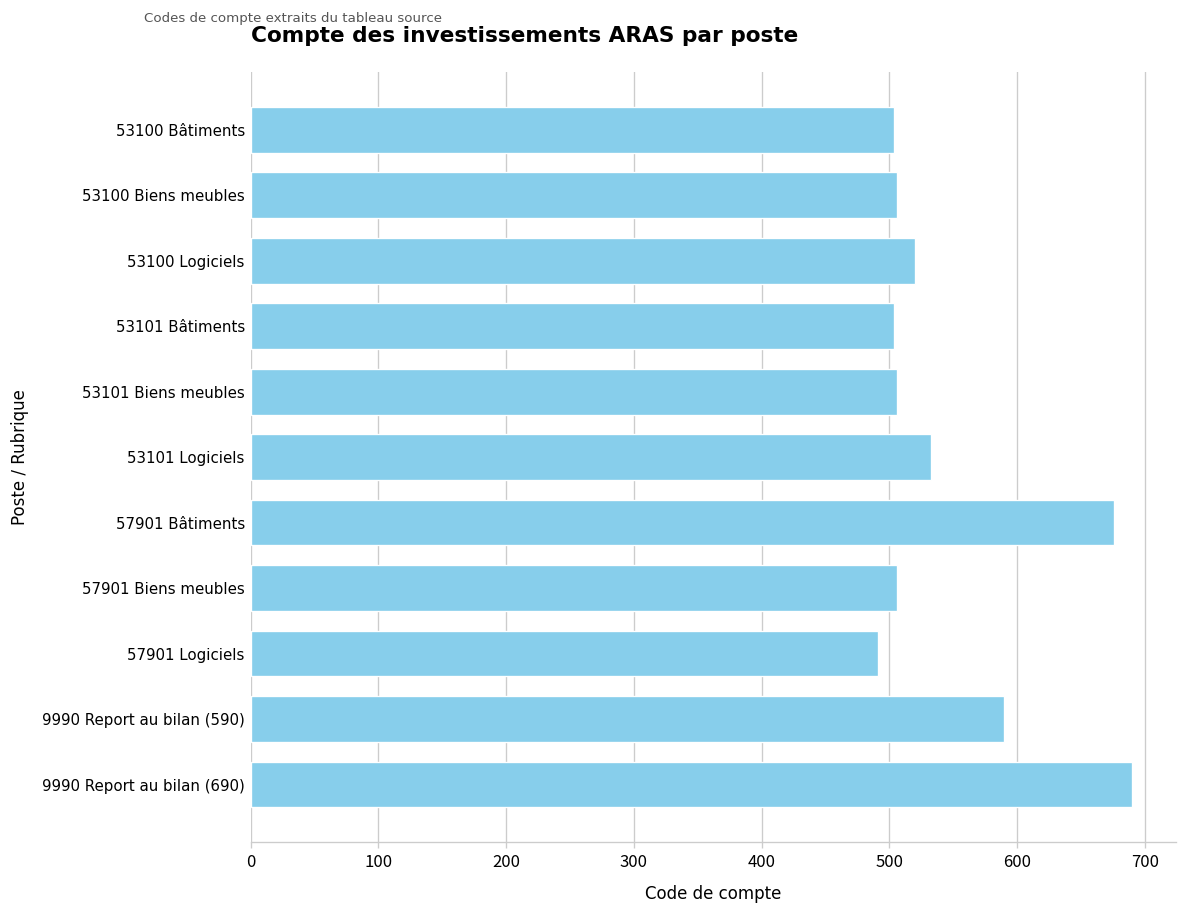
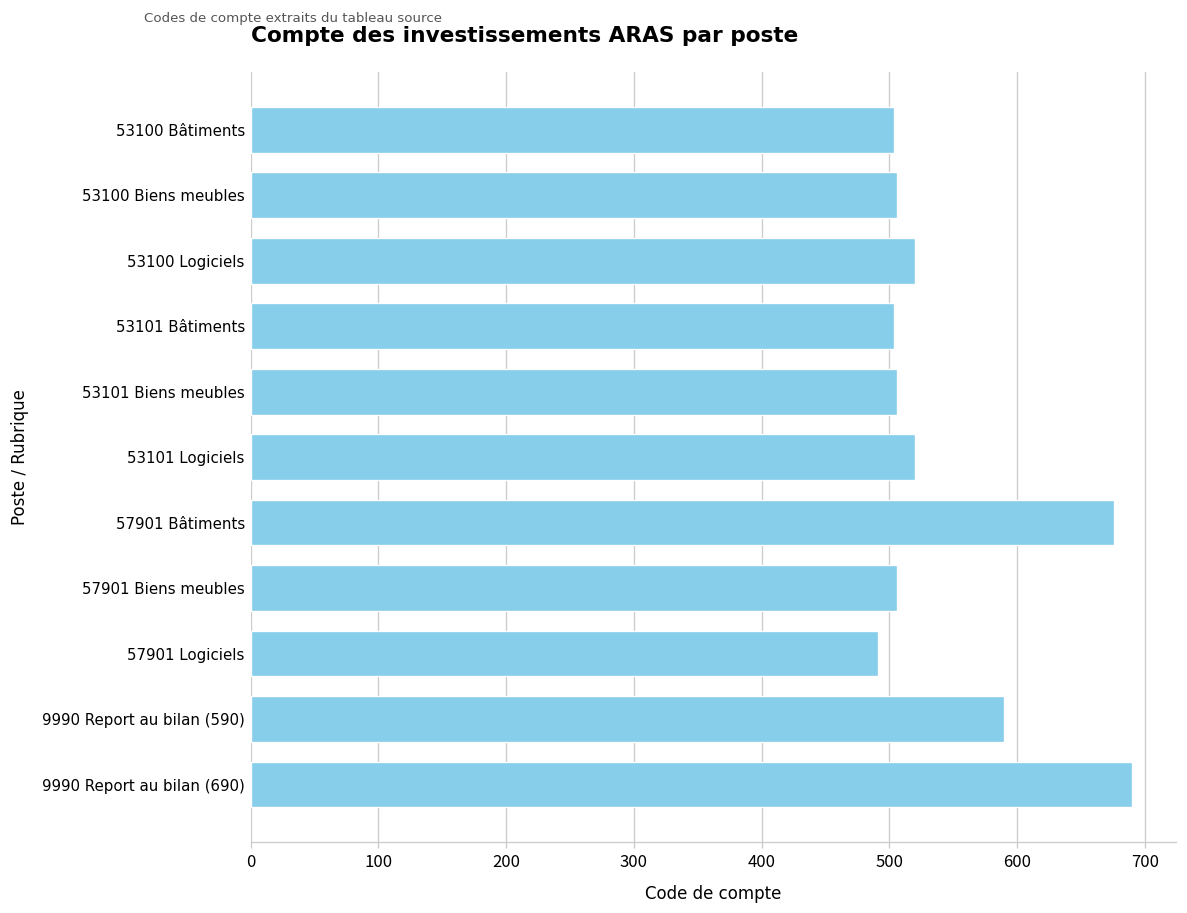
  {
    "53100 Bâtiments": 504,
    "53100 Biens meubles": 506,
    "53100 Logiciels": 520,
    "53101 Bâtiments": 504,
    "53101 Biens meubles": 506,
-   "53101 Logiciels": 533,
+   "53101 Logiciels": 520,
    "57901 Bâtiments": 676,
    "57901 Biens meubles": 506,
    "57901 Logiciels": 491,
    "9990 Report au bilan (590)": 590,
    "9990 Report au bilan (690)": 690
  }
